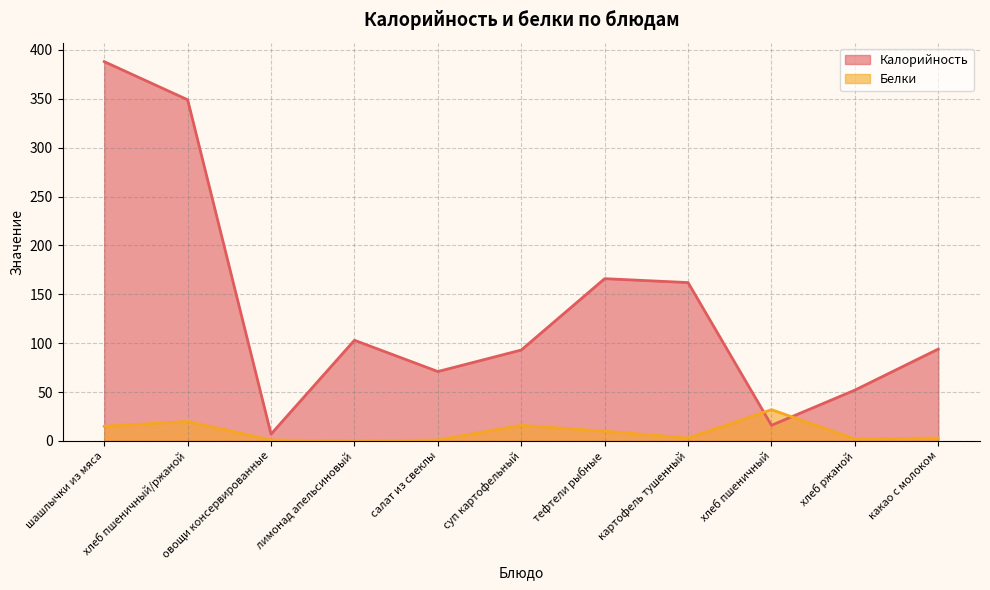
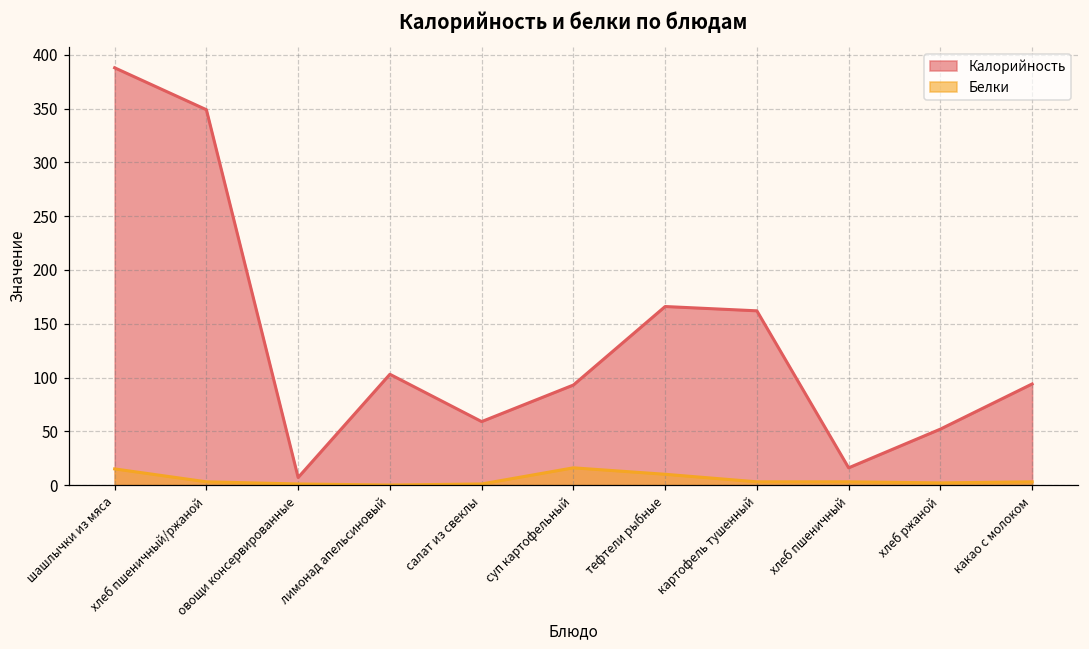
  {
    "Калорийность": {
      "шашлычки из мяса": 390,
      "хлеб пшеничный/ржаной": 350,
      "овощи консервированные": 10,
      "лимонад апельсиновый": 100,
-     "салат из свеклы": 70,
+     "салат из свеклы": 60,
      "суп картофельный": 90,
      "тефтели рыбные": 170,
      "картофель тушенный": 160,
      "хлеб пшеничный": 20,
      "хлеб ржаной": 50,
      "какао с молоком": 90
    },
    "Белки": {
      "шашлычки из мяса": 20,
-     "хлеб пшеничный/ржаной": 20,
+     "хлеб пшеничный/ржаной": 0,
      "овощи консервированные": 0,
      "лимонад апельсиновый": 0,
      "салат из свеклы": 0,
      "суп картофельный": 20,
      "тефтели рыбные": 10,
      "картофель тушенный": 0,
-     "хлеб пшеничный": 30,
+     "хлеб пшеничный": 0,
      "хлеб ржаной": 0,
      "какао с молоком": 0
    }
  }
